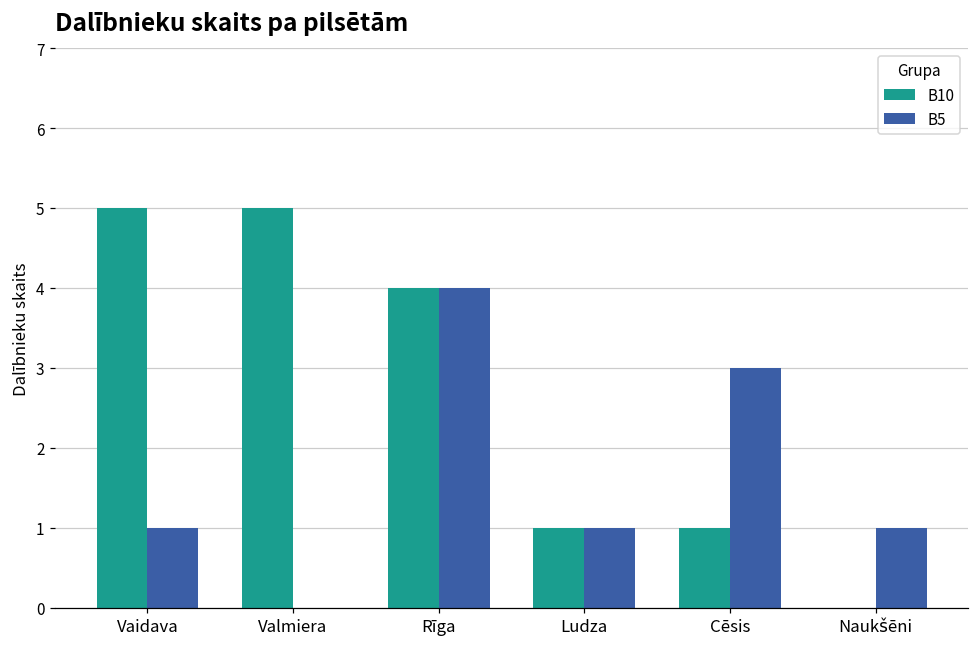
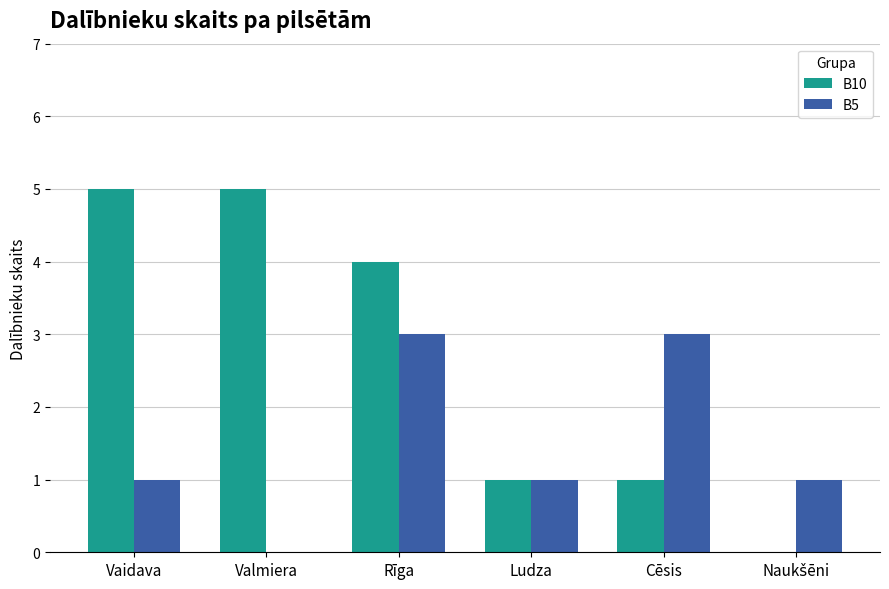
  {
    "B10": {
      "Vaidava": 5,
      "Valmiera": 5,
      "Rīga": 4,
      "Ludza": 1,
      "Cēsis": 1,
      "Naukšēni": 0
    },
    "B5": {
      "Vaidava": 1,
      "Valmiera": 0,
-     "Rīga": 4,
+     "Rīga": 3,
      "Ludza": 1,
      "Cēsis": 3,
      "Naukšēni": 1
    }
  }
